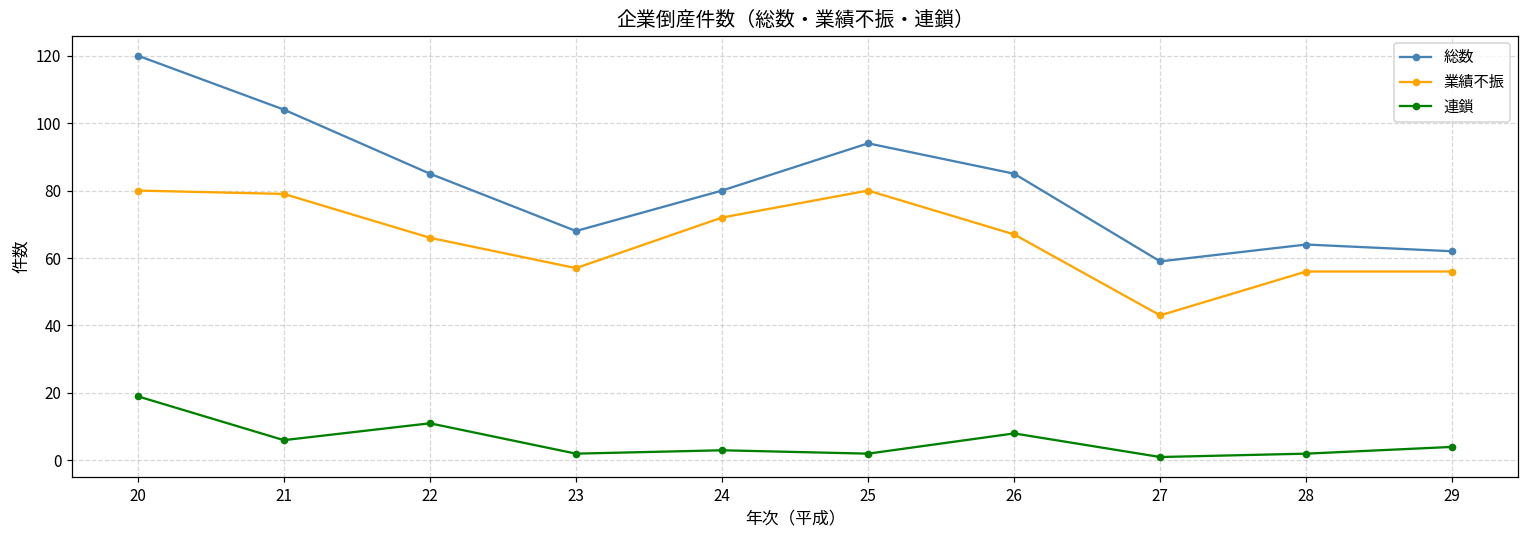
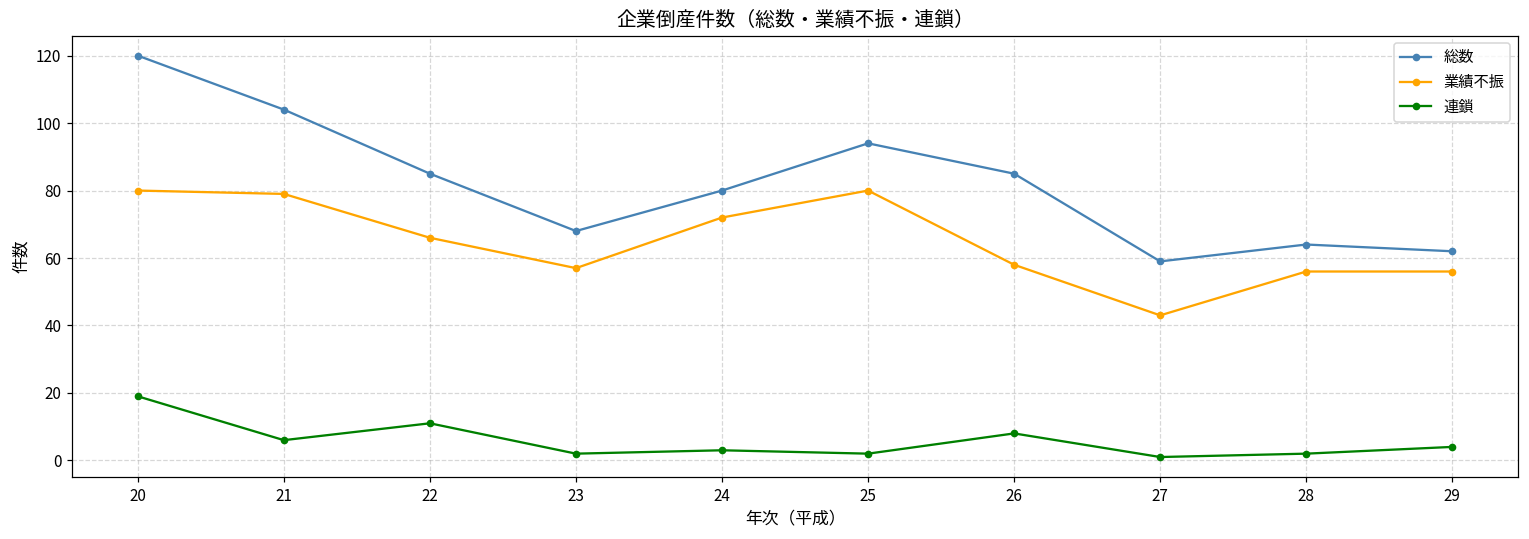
  {
    "総数": {
      "20": 120,
      "21": 104,
      "22": 85,
      "23": 68,
      "24": 80,
      "25": 94,
      "26": 85,
      "27": 59,
      "28": 64,
      "29": 62
    },
    "業績不振": {
      "20": 80,
      "21": 79,
      "22": 66,
      "23": 57,
      "24": 72,
      "25": 80,
-     "26": 67,
+     "26": 58,
      "27": 43,
      "28": 56,
      "29": 56
    },
    "連鎖": {
      "20": 19,
      "21": 6,
      "22": 11,
      "23": 2,
      "24": 3,
      "25": 2,
      "26": 8,
      "27": 1,
      "28": 2,
      "29": 4
    }
  }
